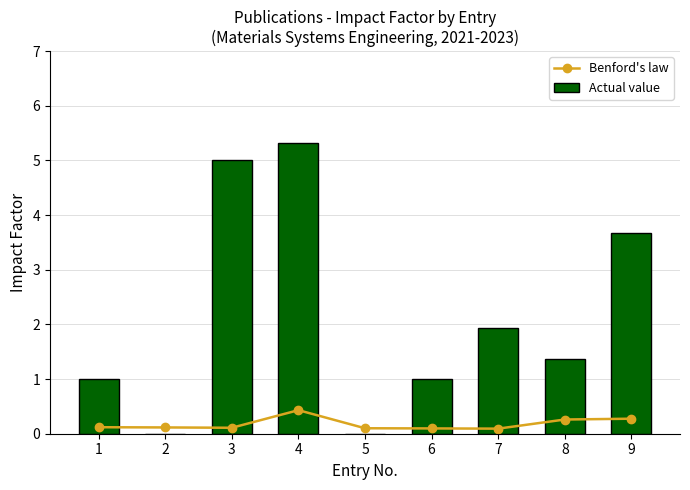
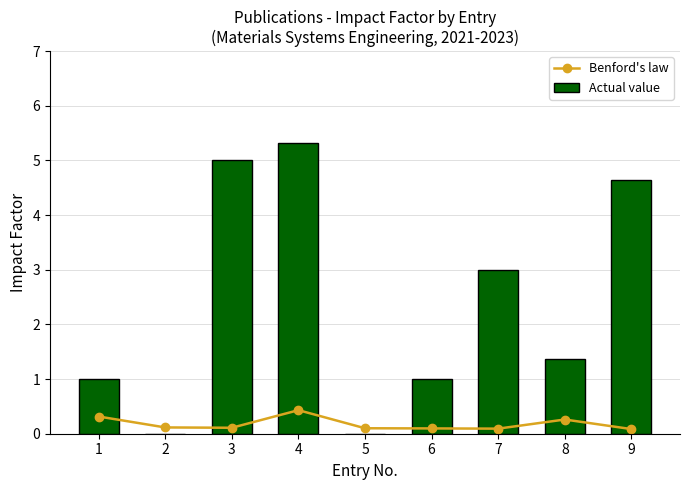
  {
    "Benford's law": {
-     "1": 0.1,
+     "1": 0.3,
      "2": 0.1,
      "3": 0.1,
      "4": 0.4,
      "5": 0.1,
      "6": 0.1,
      "7": 0.1,
      "8": 0.3,
-     "9": 0.3
+     "9": 0.1
    },
    "Actual value": {
      "1": 1.0,
      "2": 0.0,
      "3": 5.0,
      "4": 5.3,
      "5": 0.0,
      "6": 1.0,
-     "7": 1.9,
+     "7": 3.0,
      "8": 1.4,
-     "9": 3.7
+     "9": 4.7
    }
  }
